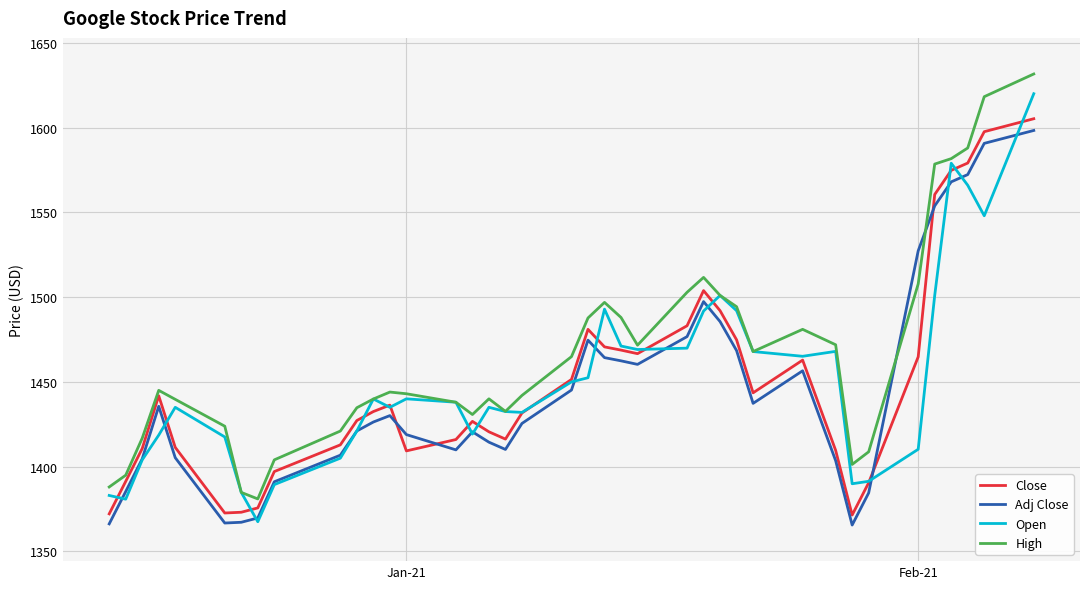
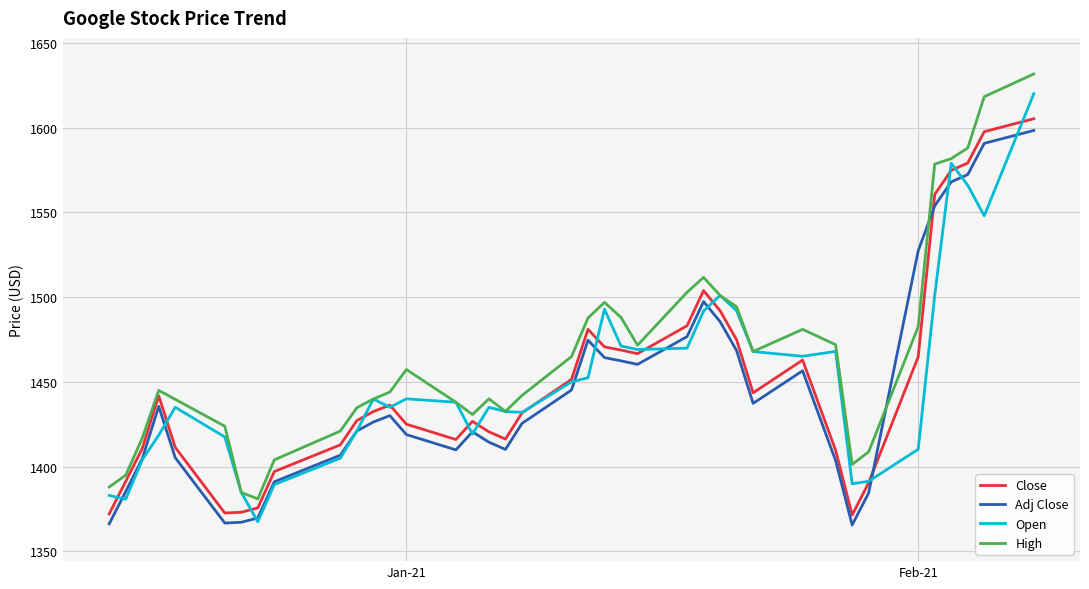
  {
    "Close": {
-     "Jan-21": 1409,
+     "Jan-21": 1425,
      "Feb-21": 1465
    },
    "Adj Close": {
      "Jan-21": 1419,
      "Feb-21": 1527
    },
    "Open": {
      "Jan-21": 1440,
      "Feb-21": 1410
    },
    "High": {
-     "Jan-21": 1443,
-     "Feb-21": 1508
+     "Jan-21": 1457,
+     "Feb-21": 1483
    }
  }
